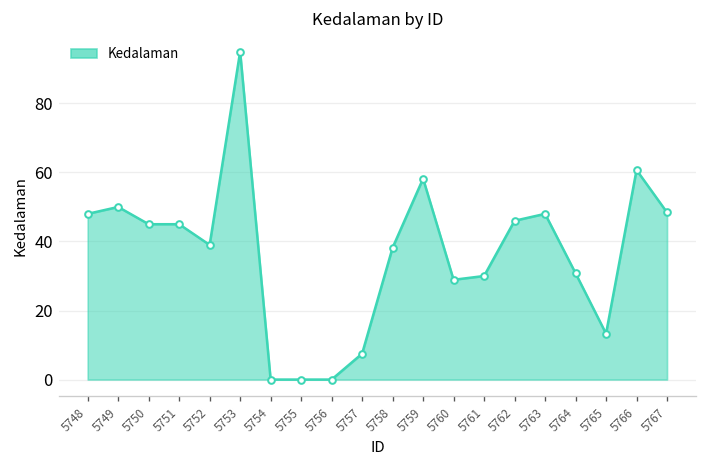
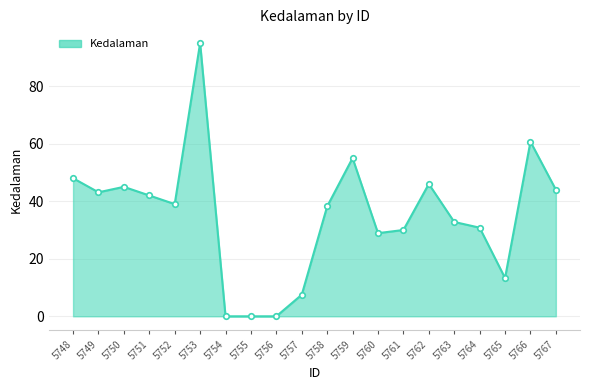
  {
    "5748": 48,
-   "5749": 50,
+   "5749": 43,
    "5750": 45,
-   "5751": 45,
+   "5751": 42,
    "5752": 39,
    "5753": 95,
    "5754": 0,
    "5755": 0,
    "5756": 0,
    "5757": 8,
    "5758": 38,
-   "5759": 58,
+   "5759": 55,
    "5760": 29,
    "5761": 30,
    "5762": 46,
-   "5763": 48,
+   "5763": 33,
    "5764": 31,
    "5765": 13,
    "5766": 61,
-   "5767": 48
+   "5767": 44
  }
